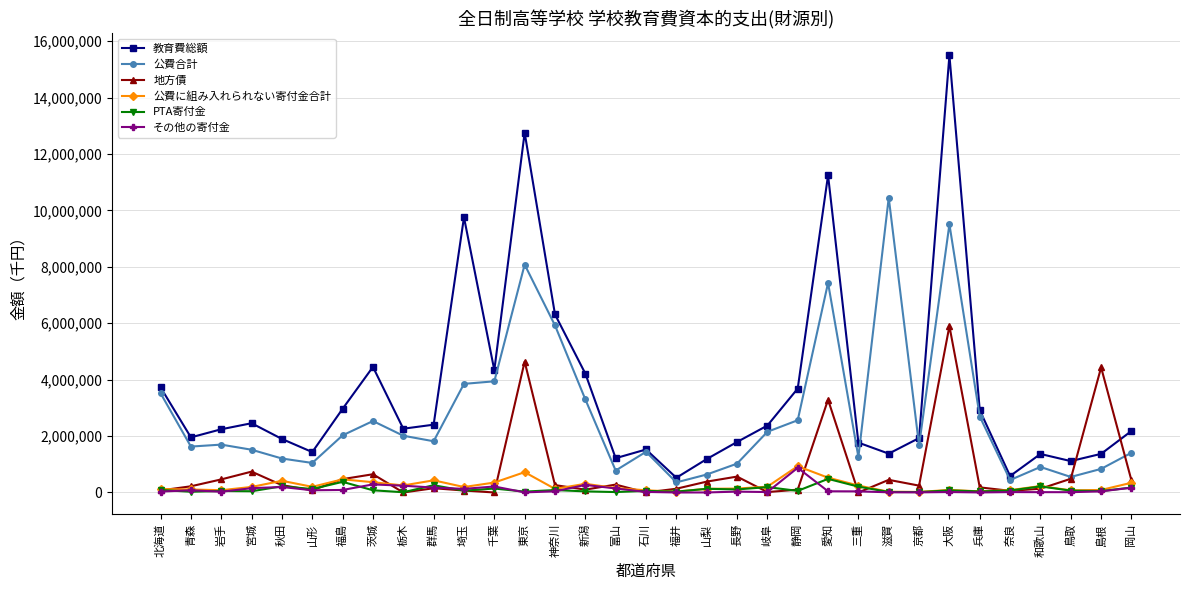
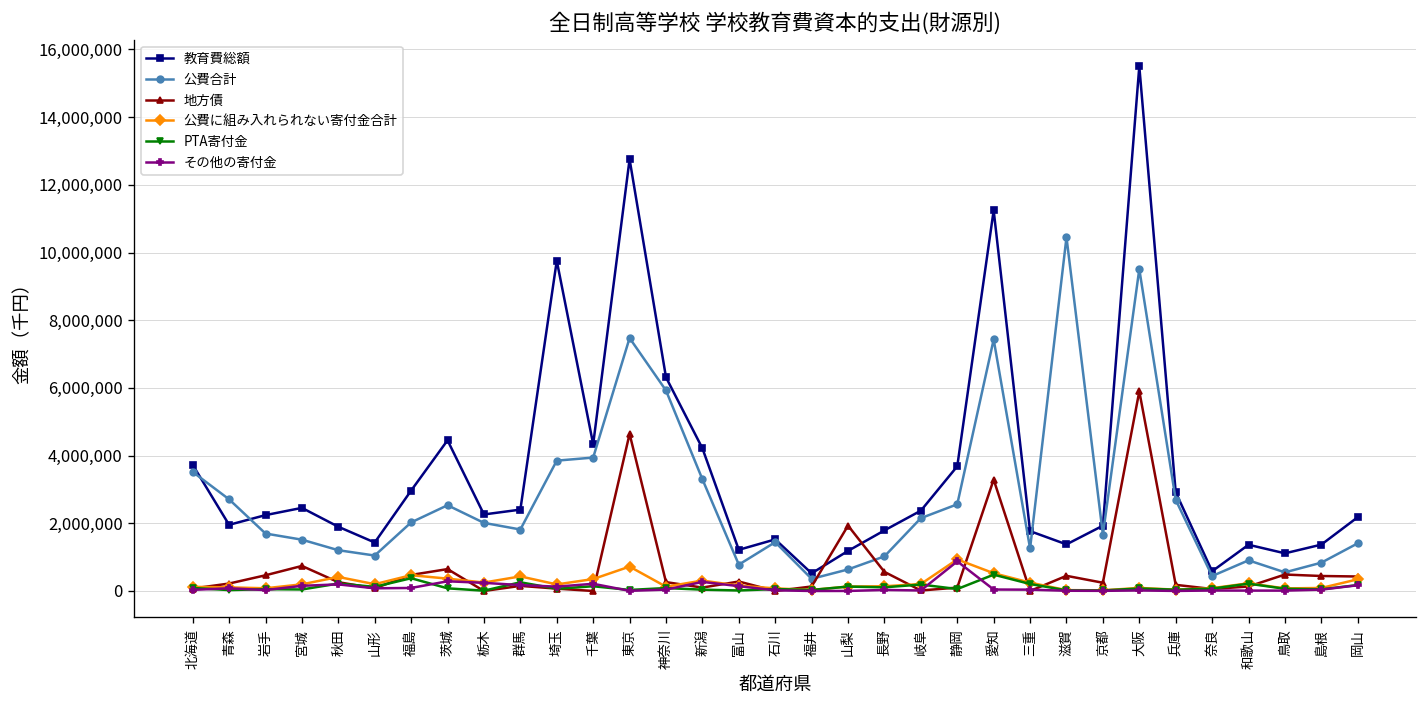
  {
    "教育費総額": {
      "北海道": "3,700,000",
      "青森": "2,000,000",
      "岩手": "2,200,000",
      "宮城": "2,500,000",
      "秋田": "1,900,000",
      "山形": "1,400,000",
      "福島": "3,000,000",
      "茨城": "4,500,000",
      "栃木": "2,300,000",
      "群馬": "2,400,000",
      "埼玉": "9,800,000",
      "千葉": "4,300,000",
      "東京": "12,800,000",
      "神奈川": "6,300,000",
      "新潟": "4,200,000",
      "富山": "1,200,000",
      "福井": "500,000",
      "山梨": "1,200,000",
      "長野": "1,800,000",
      "岐阜": "2,400,000",
      "静岡": "3,700,000",
      "愛知": "11,200,000",
      "三重": "1,800,000",
      "滋賀": "1,400,000",
      "京都": "1,900,000",
      "大阪": "15,500,000",
      "兵庫": "2,900,000",
      "奈良": "600,000",
      "和歌山": "1,400,000",
      "鳥取": "1,100,000",
      "島根": "1,400,000",
      "岡山": "2,200,000"
    },
    "公費合計": {
      "北海道": "3,500,000",
-     "青森": "1,600,000",
+     "青森": "2,700,000",
      "岩手": "1,700,000",
      "宮城": "1,500,000",
      "秋田": "1,200,000",
      "山形": "1,000,000",
      "福島": "2,000,000",
      "茨城": "2,500,000",
      "栃木": "2,000,000",
      "群馬": "1,800,000",
      "埼玉": "3,900,000",
      "千葉": "3,900,000",
-     "東京": "8,100,000",
+     "東京": "7,500,000",
      "神奈川": "5,900,000",
      "新潟": "3,300,000",
      "富山": "800,000",
      "福井": "400,000",
      "山梨": "600,000",
      "長野": "1,000,000",
      "岐阜": "2,200,000",
      "静岡": "2,600,000",
      "愛知": "7,400,000",
      "三重": "1,300,000",
      "滋賀": "10,500,000",
      "京都": "1,700,000",
      "大阪": "9,500,000",
      "兵庫": "2,700,000",
      "奈良": "400,000",
      "和歌山": "900,000",
      "島根": "800,000",
      "岡山": "1,400,000"
    },
    "地方債": {
      "青森": "200,000",
      "岩手": "500,000",
      "宮城": "700,000",
      "茨城": "600,000",
      "千葉": "0",
      "東京": "4,600,000",
      "神奈川": "300,000",
      "富山": "300,000",
      "福井": "100,000",
-     "山梨": "400,000",
+     "山梨": "1,900,000",
      "長野": "600,000",
      "愛知": "3,300,000",
      "滋賀": "400,000",
      "京都": "200,000",
      "大阪": "5,900,000",
      "兵庫": "200,000",
-     "島根": "4,400,000"
+     "島根": "400,000"
    },
    "公費に組み入れられない寄付金合計": {
      "秋田": "400,000",
      "群馬": "400,000",
      "千葉": "400,000",
      "東京": "700,000"
    },
    "PTA寄付金": {
      "宮城": "0",
      "茨城": "100,000",
      "富山": "0"
    },
    "その他の寄付金": {
      "福島": "100,000",
      "山梨": "0",
      "愛知": "0",
      "和歌山": "0"
    }
  }
